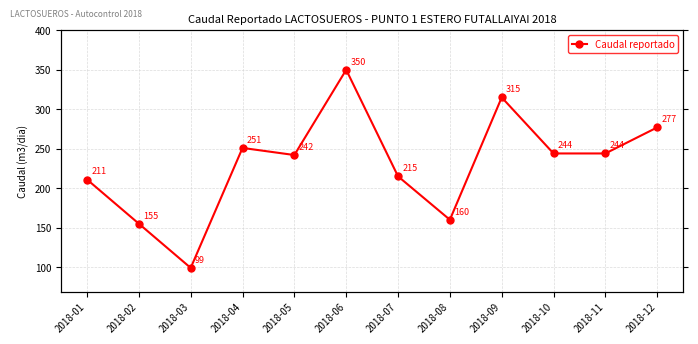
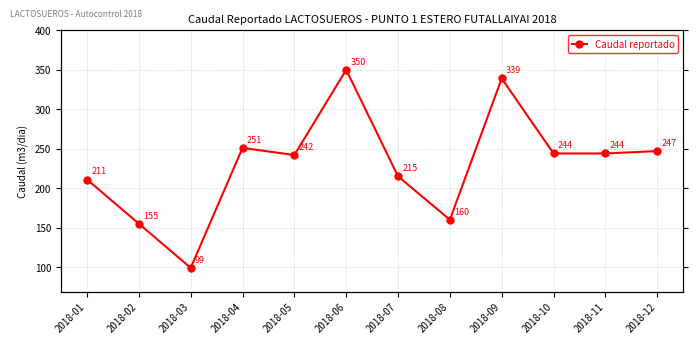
  {
    "2018-01": 211,
    "2018-02": 155,
    "2018-03": 99,
    "2018-04": 251,
    "2018-05": 242,
    "2018-06": 350,
    "2018-07": 215,
    "2018-08": 160,
-   "2018-09": 315,
+   "2018-09": 339,
    "2018-10": 244,
    "2018-11": 244,
-   "2018-12": 277
+   "2018-12": 247
  }
